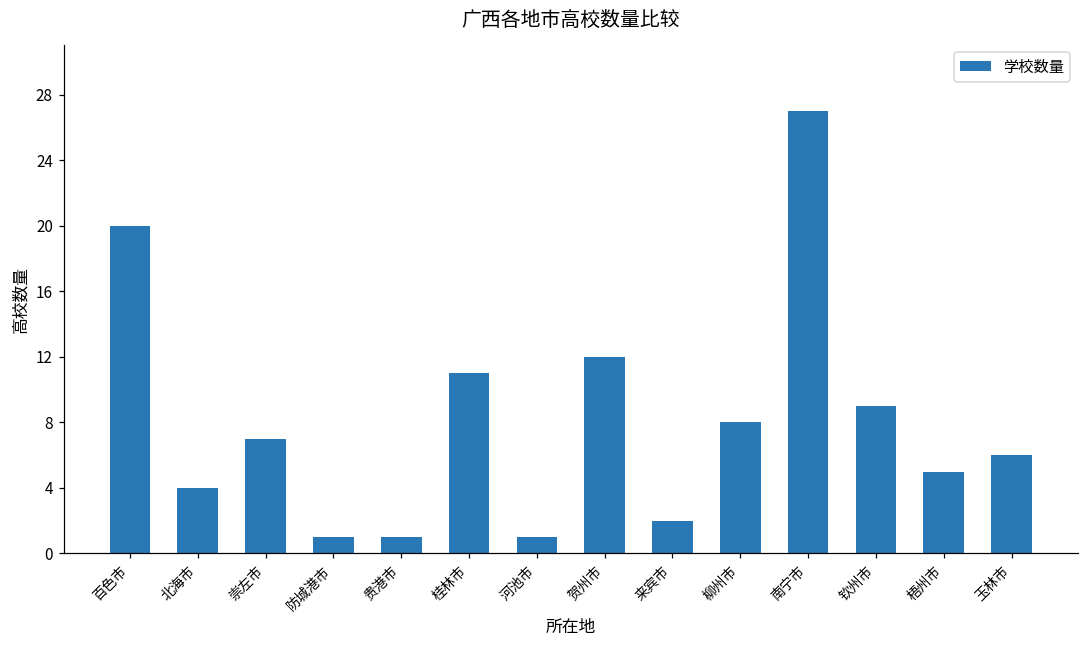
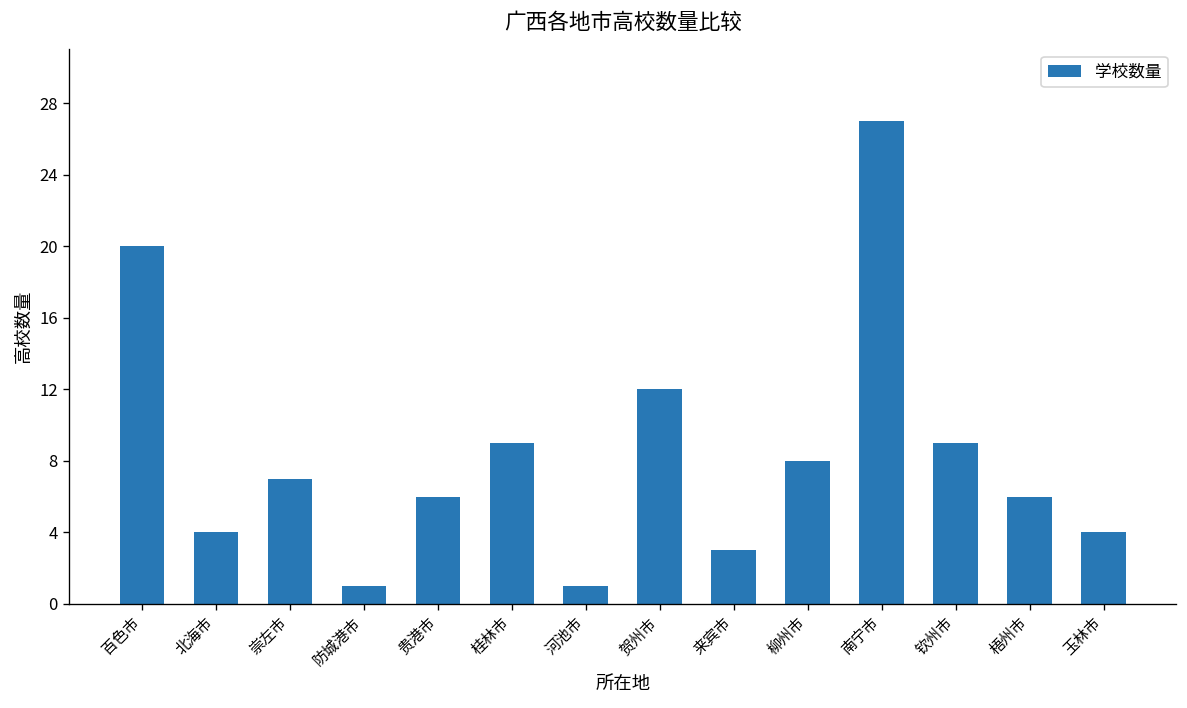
  {
    "百色市": 20,
    "北海市": 4,
    "崇左市": 7,
    "防城港市": 1,
-   "贵港市": 1,
-   "桂林市": 11,
+   "贵港市": 6,
+   "桂林市": 9,
    "河池市": 1,
    "贺州市": 12,
-   "来宾市": 2,
+   "来宾市": 3,
    "柳州市": 8,
    "南宁市": 27,
    "钦州市": 9,
-   "梧州市": 5,
-   "玉林市": 6
+   "梧州市": 6,
+   "玉林市": 4
  }
